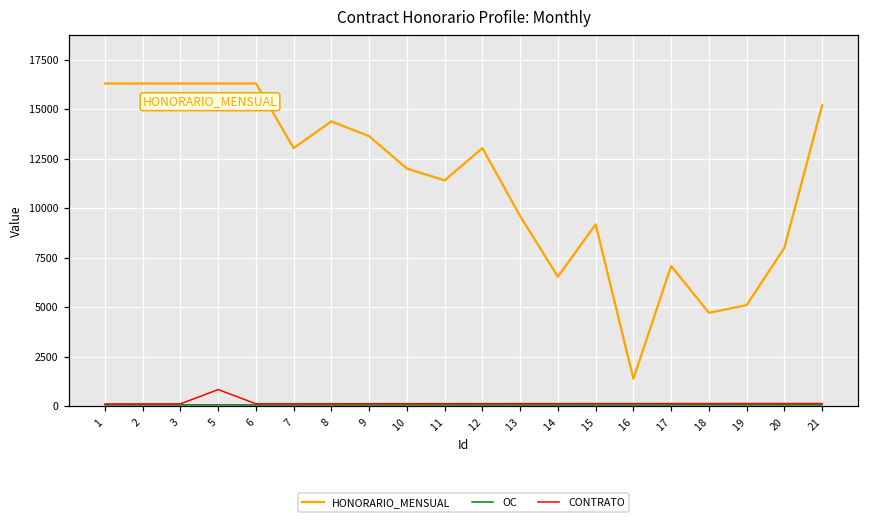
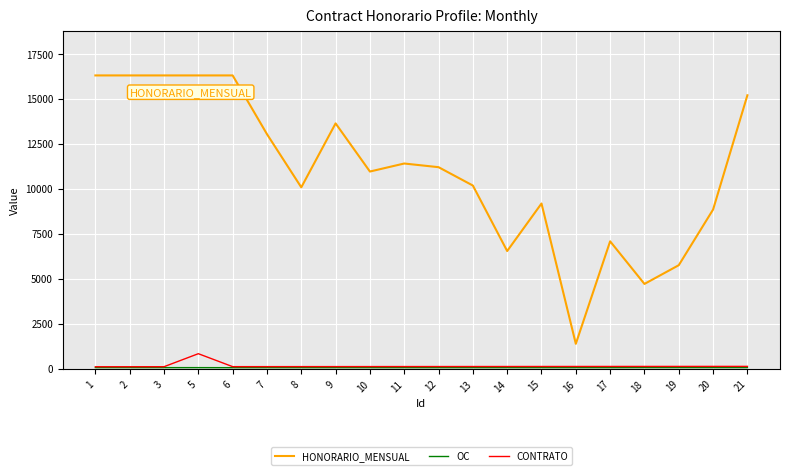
  {
    "HONORARIO_MENSUAL": {
      "1": 16300,
      "2": 16300,
      "3": 16300,
      "5": 16300,
      "6": 16300,
      "7": 13000,
-     "8": 14400,
+     "8": 10100,
      "9": 13600,
-     "10": 12000,
+     "10": 11000,
      "11": 11400,
-     "12": 13000,
-     "13": 9600,
+     "12": 11200,
+     "13": 10200,
      "14": 6500,
      "15": 9200,
      "16": 1400,
      "17": 7100,
      "18": 4700,
-     "19": 5100,
-     "20": 8000,
+     "19": 5800,
+     "20": 8800,
      "21": 15200
    },
    "OC": {
      "5": 100
    },
    "CONTRATO": {
      "5": 800
    }
  }
